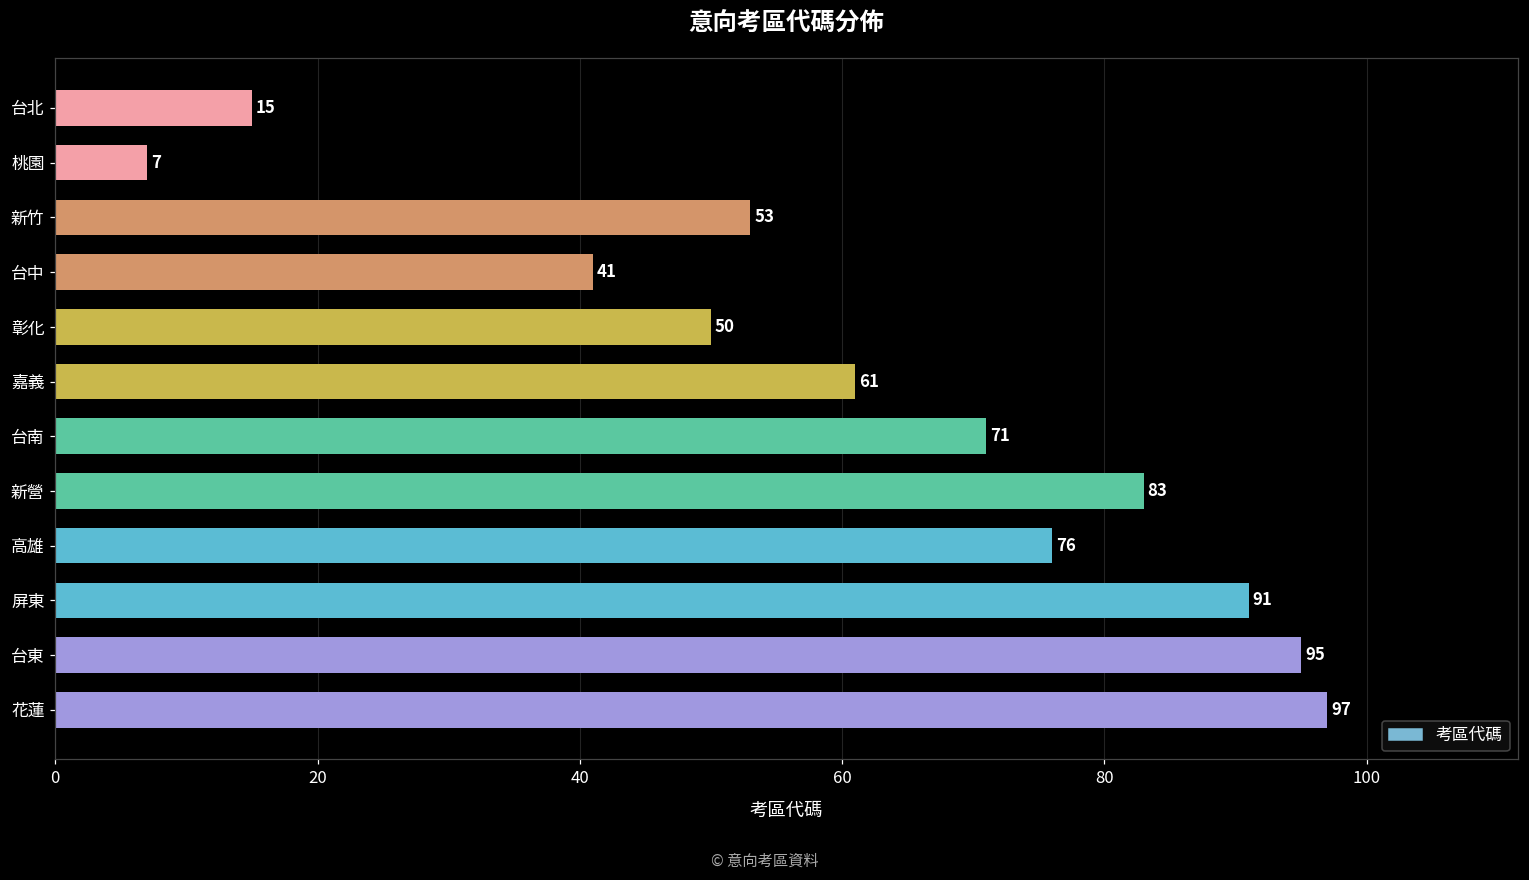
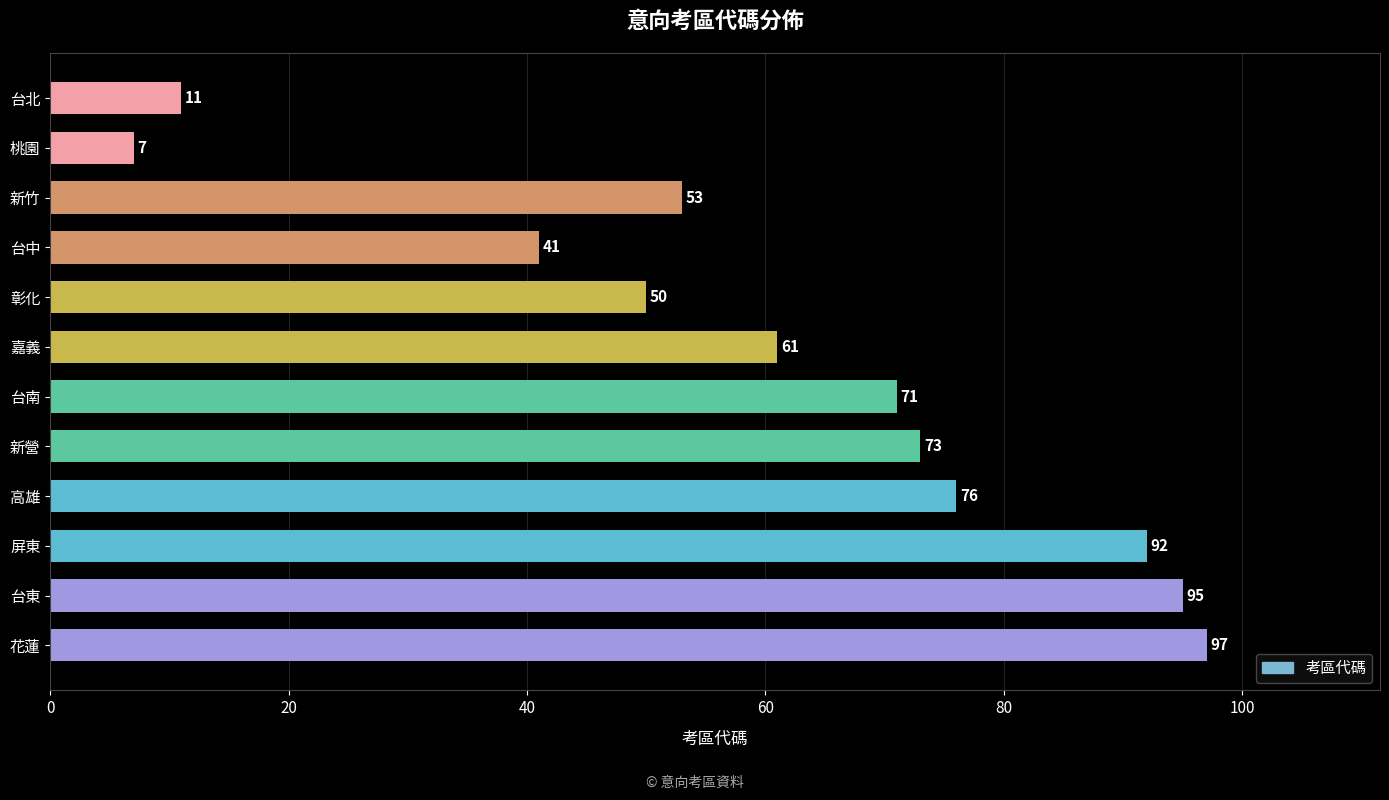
  {
-   "台北": 15,
+   "台北": 11,
    "桃園": 7,
    "新竹": 53,
    "台中": 41,
    "彰化": 50,
    "嘉義": 61,
    "台南": 71,
-   "新營": 83,
+   "新營": 73,
    "高雄": 76,
-   "屏東": 91,
+   "屏東": 92,
    "台東": 95,
    "花蓮": 97
  }
